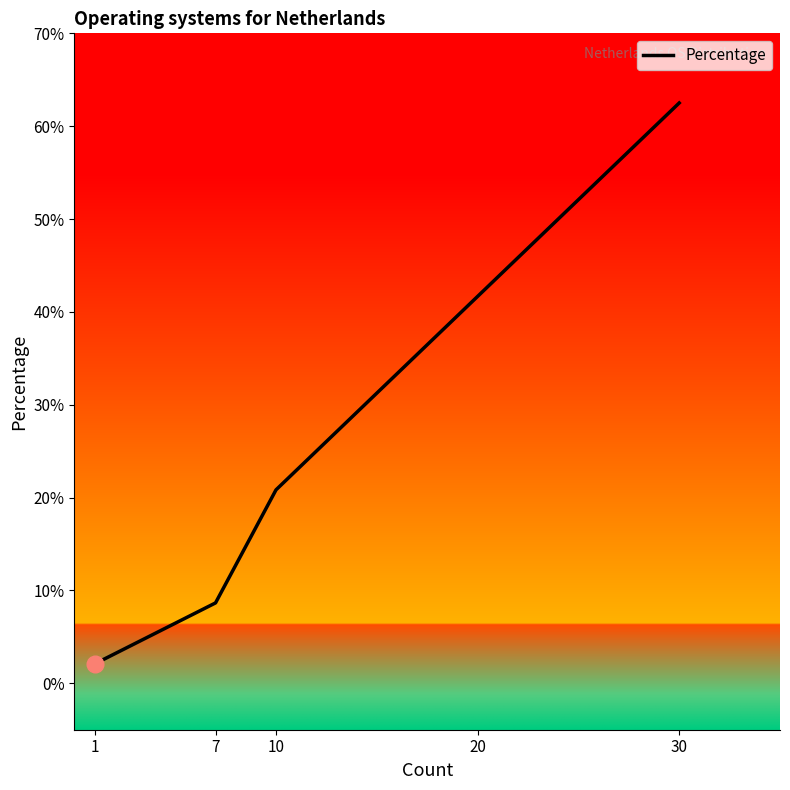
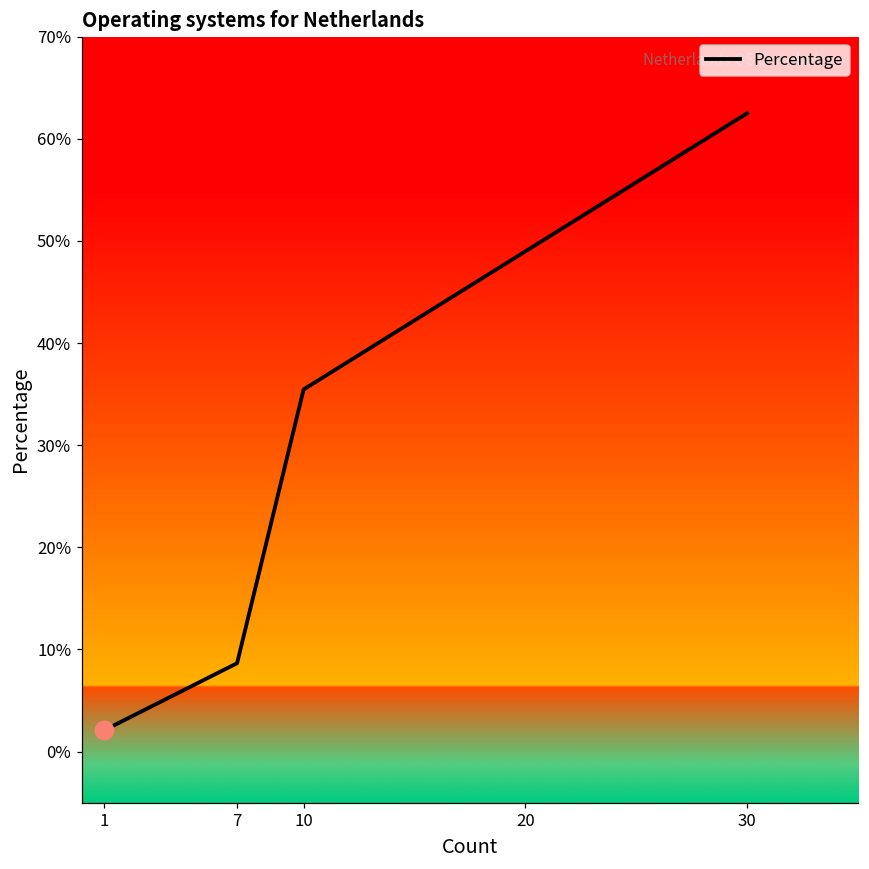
  {
    "Percentage": {
      "7": "9%",
-     "10": "21%",
+     "10": "35%",
      "30": "63%"
    }
  }
